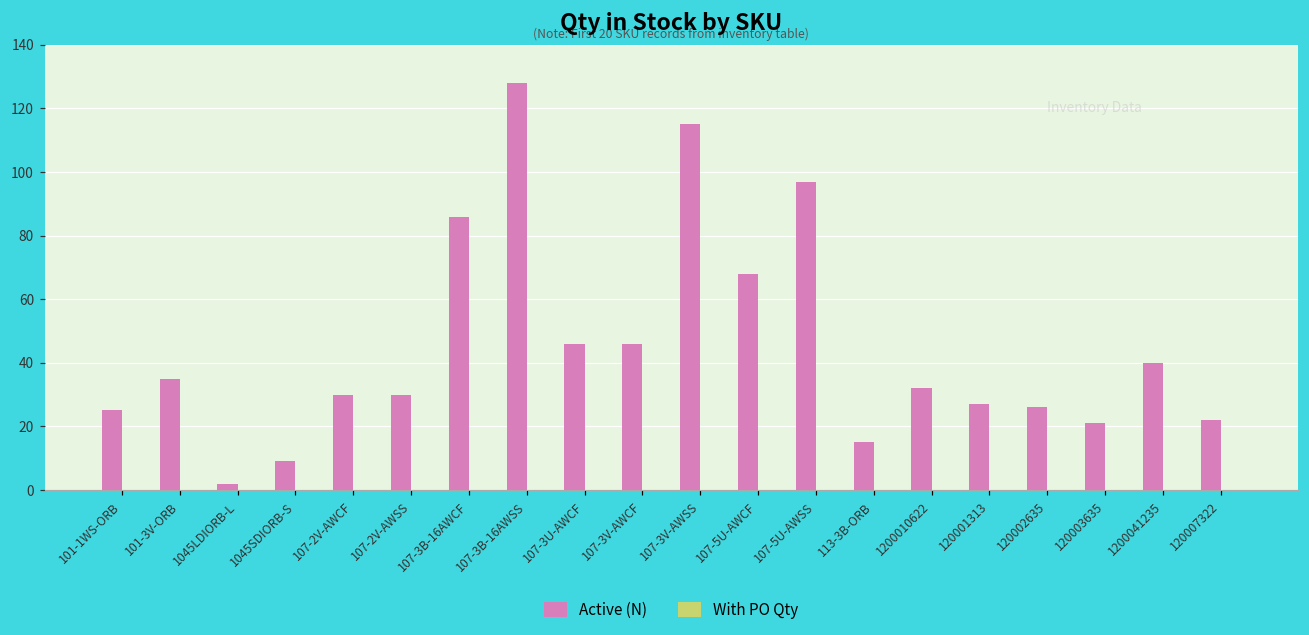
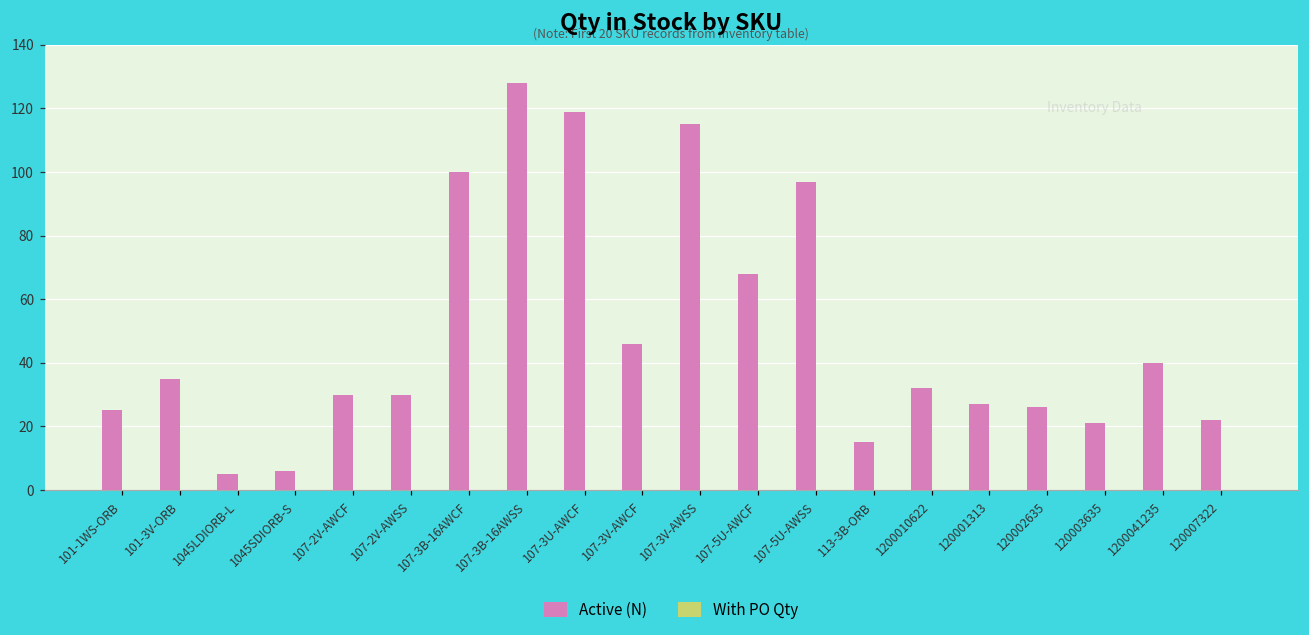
  {
    "Active (N)": {
      "101-1WS-ORB": 25,
      "101-3V-ORB": 35,
-     "1045LDIORB-L": 2,
-     "1045SDIORB-S": 9,
+     "1045LDIORB-L": 5,
+     "1045SDIORB-S": 6,
      "107-2V-AWCF": 30,
      "107-2V-AWSS": 30,
-     "107-3B-16AWCF": 86,
+     "107-3B-16AWCF": 100,
      "107-3B-16AWSS": 128,
-     "107-3U-AWCF": 46,
+     "107-3U-AWCF": 119,
      "107-3V-AWCF": 46,
      "107-3V-AWSS": 115,
      "107-5U-AWCF": 68,
      "107-5U-AWSS": 97,
      "113-3B-ORB": 15,
      "1200010622": 32,
      "120001313": 27,
      "120002635": 26,
      "120003635": 21,
      "1200041235": 40,
      "120007322": 22
    },
    "With PO Qty": {
      "101-1WS-ORB": 0,
      "101-3V-ORB": 0,
      "1045LDIORB-L": 0,
      "1045SDIORB-S": 0,
      "107-2V-AWCF": 0,
      "107-2V-AWSS": 0,
      "107-3B-16AWCF": 0,
      "107-3B-16AWSS": 0,
      "107-3U-AWCF": 0,
      "107-3V-AWCF": 0,
      "107-3V-AWSS": 0,
      "107-5U-AWCF": 0,
      "107-5U-AWSS": 0,
      "113-3B-ORB": 0,
      "1200010622": 0,
      "120001313": 0,
      "120002635": 0,
      "120003635": 0,
      "1200041235": 0,
      "120007322": 0
    }
  }
